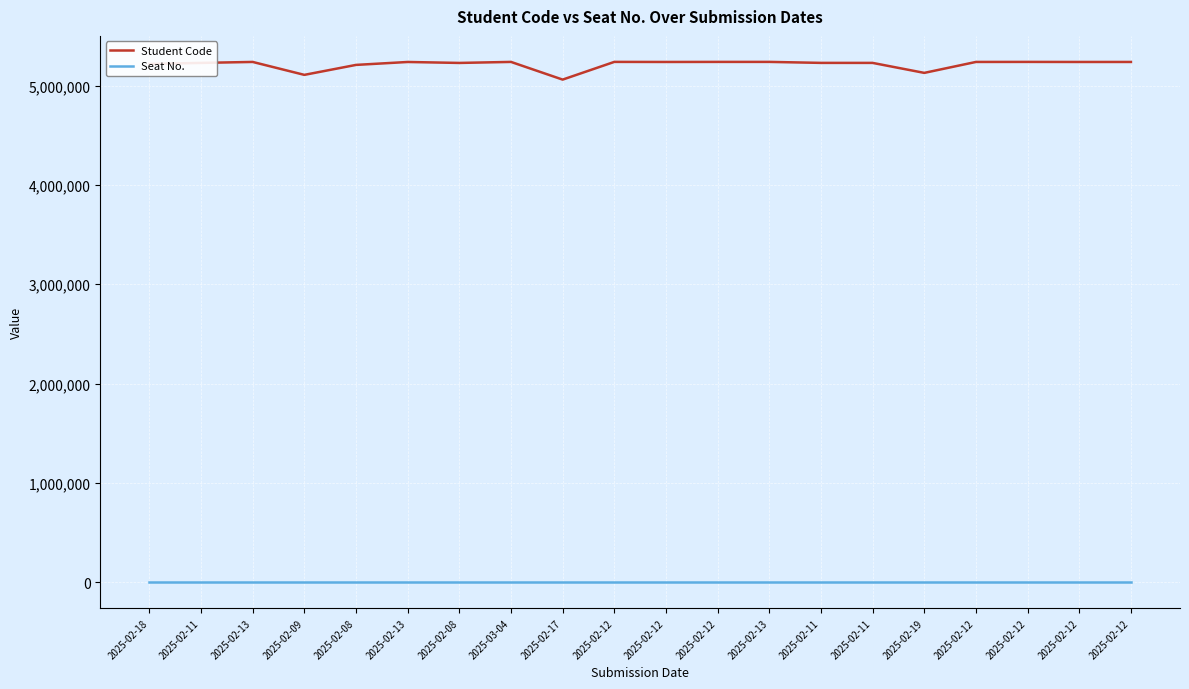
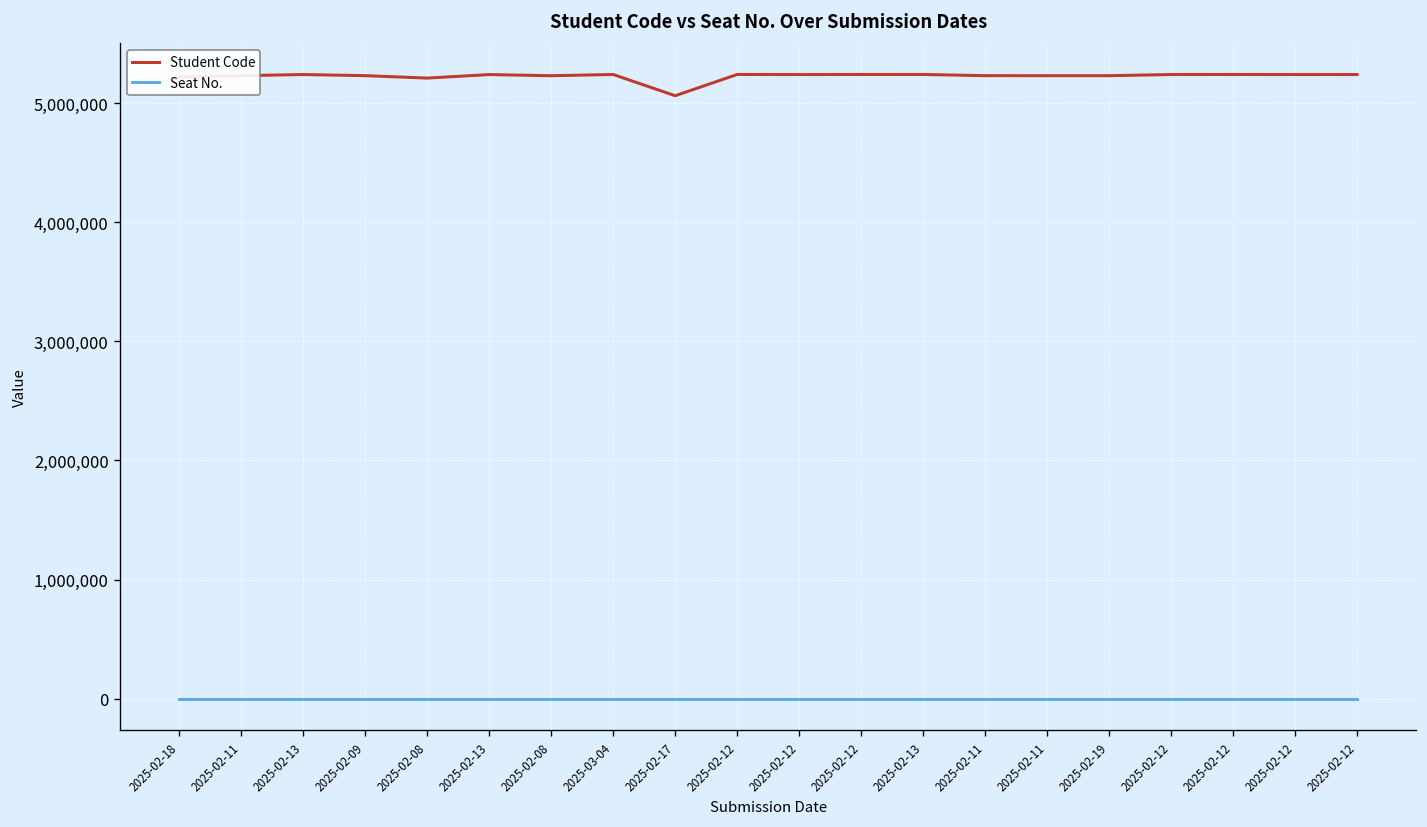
  {
    "Student Code": {
-     "2025-02-09": "5,100,000",
+     "2025-02-09": "5,200,000",
      "2025-03-04": "5,200,000",
      "2025-02-17": "5,100,000",
-     "2025-02-19": "5,100,000"
+     "2025-02-19": "5,200,000"
    },
    "Seat No.": {
      "2025-02-18": "0",
      "2025-02-09": "0",
      "2025-03-04": "0",
      "2025-02-17": "0",
      "2025-02-19": "0"
    }
  }
